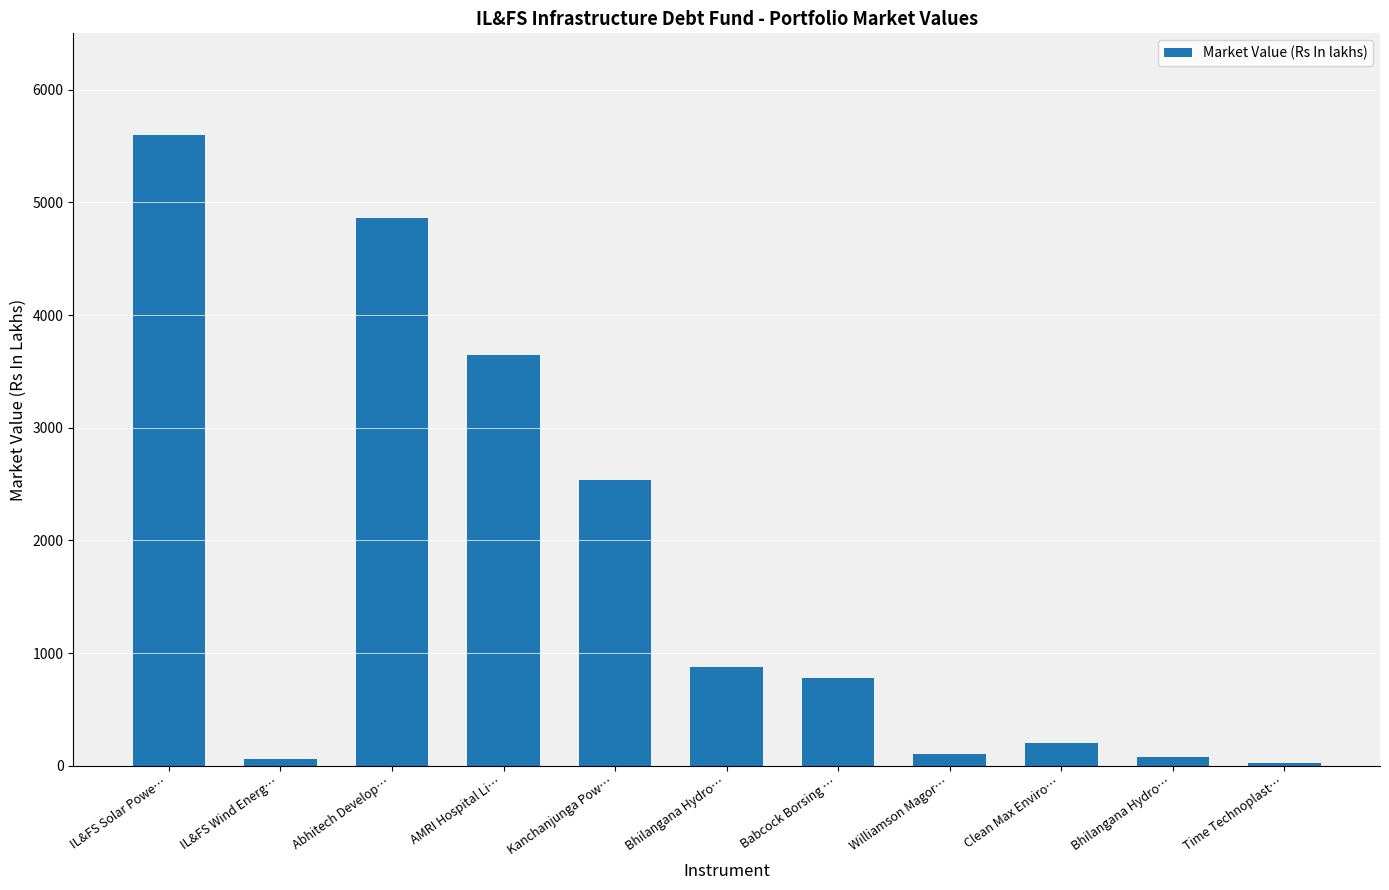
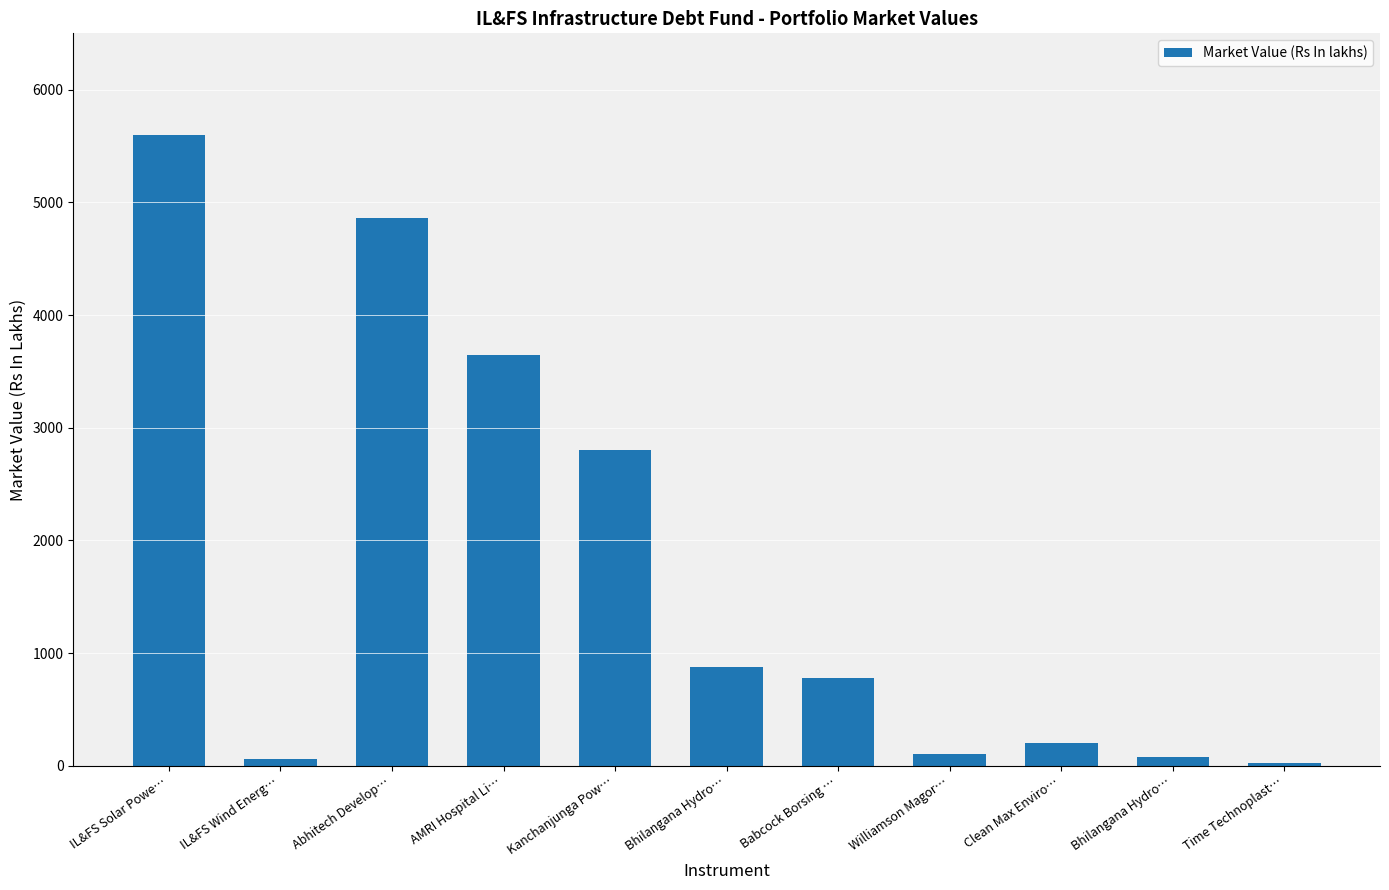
  {
    "IL&FS Solar Powe…": 5590,
    "IL&FS Wind Energ…": 60,
    "Abhitech Develop…": 4860,
    "AMRI Hospital Li…": 3650,
-   "Kanchanjunga Pow…": 2530,
+   "Kanchanjunga Pow…": 2800,
    "Babcock Borsing …": 780,
    "Williamson Magor…": 100,
    "Clean Max Enviro…": 200,
    "Time Technoplast…": 30
  }
